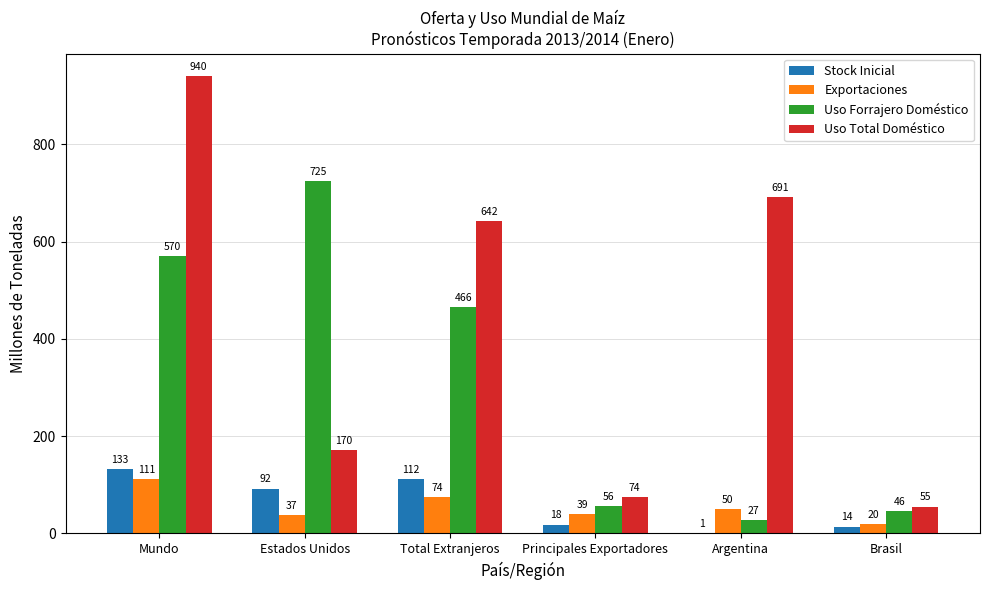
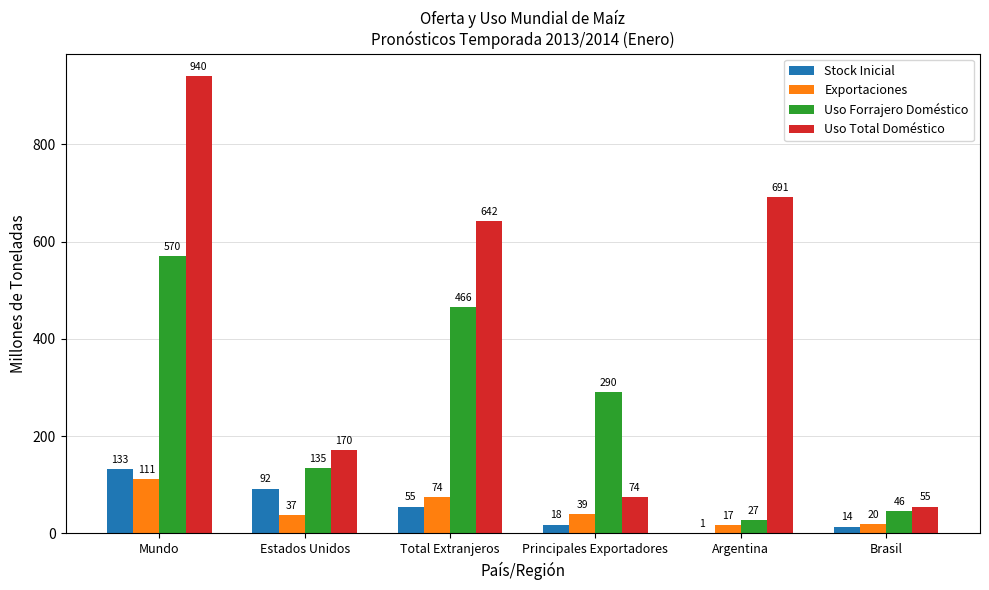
  {
    "Stock Inicial": {
      "Mundo": 133,
      "Estados Unidos": 92,
-     "Total Extranjeros": 112,
+     "Total Extranjeros": 55,
      "Principales Exportadores": 18,
      "Argentina": 1,
      "Brasil": 14
    },
    "Exportaciones": {
      "Mundo": 111,
      "Estados Unidos": 37,
      "Total Extranjeros": 74,
      "Principales Exportadores": 39,
-     "Argentina": 50,
+     "Argentina": 17,
      "Brasil": 20
    },
    "Uso Forrajero Doméstico": {
      "Mundo": 570,
-     "Estados Unidos": 725,
+     "Estados Unidos": 135,
      "Total Extranjeros": 466,
-     "Principales Exportadores": 56,
+     "Principales Exportadores": 290,
      "Argentina": 27,
      "Brasil": 46
    },
    "Uso Total Doméstico": {
      "Mundo": 940,
      "Estados Unidos": 170,
      "Total Extranjeros": 642,
      "Principales Exportadores": 74,
      "Argentina": 691,
      "Brasil": 55
    }
  }
